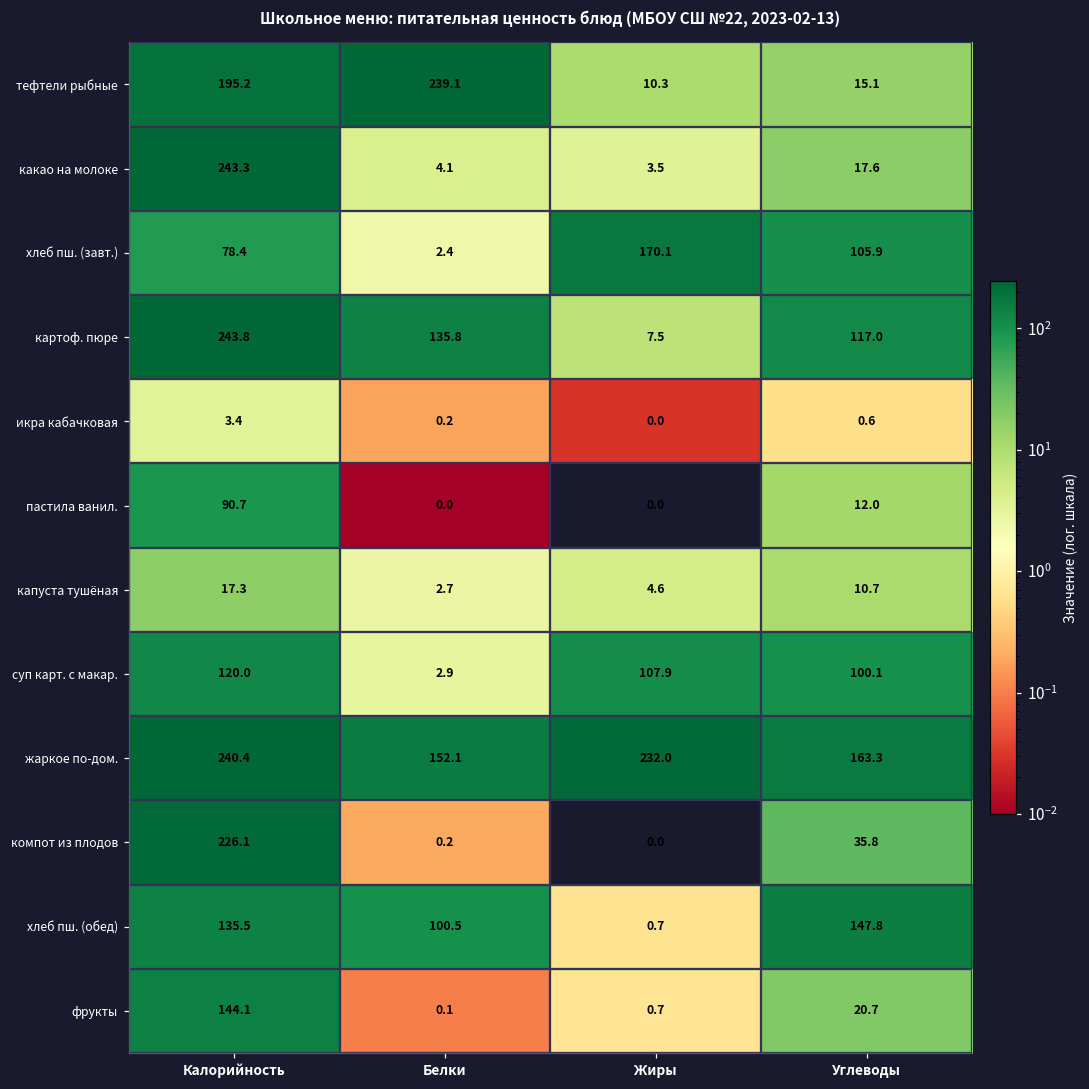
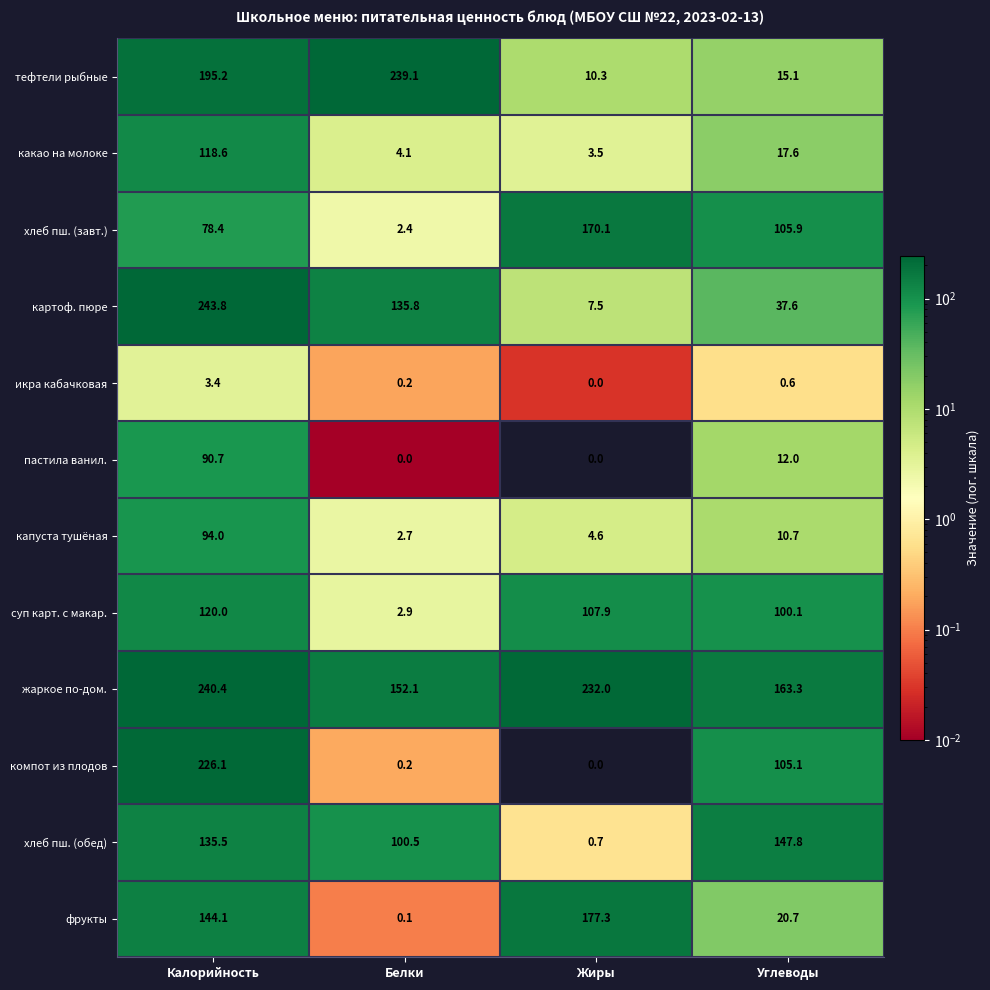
  {
    "тефтели рыбные": {
      "Калорийность": 195.2,
      "Белки": 239.1,
      "Жиры": 10.3,
      "Углеводы": 15.1
    },
    "какао на молоке": {
-     "Калорийность": 243.3,
+     "Калорийность": 118.6,
      "Белки": 4.1,
      "Жиры": 3.5,
      "Углеводы": 17.6
    },
    "хлеб пш. (завт.)": {
      "Калорийность": 78.4,
      "Белки": 2.4,
      "Жиры": 170.1,
      "Углеводы": 105.9
    },
    "картоф. пюре": {
      "Калорийность": 243.8,
      "Белки": 135.8,
      "Жиры": 7.5,
-     "Углеводы": 117.0
+     "Углеводы": 37.6
    },
    "икра кабачковая": {
      "Калорийность": 3.4,
      "Белки": 0.2,
      "Жиры": 0.0,
      "Углеводы": 0.6
    },
    "пастила ванил.": {
      "Калорийность": 90.7,
      "Белки": 0.0,
      "Углеводы": 12.0
    },
    "капуста тушёная": {
-     "Калорийность": 17.3,
+     "Калорийность": 94.0,
      "Белки": 2.7,
      "Жиры": 4.6,
      "Углеводы": 10.7
    },
    "суп карт. с макар.": {
      "Калорийность": 120.0,
      "Белки": 2.9,
      "Жиры": 107.9,
      "Углеводы": 100.1
    },
    "жаркое по-дом.": {
      "Калорийность": 240.4,
      "Белки": 152.1,
      "Жиры": 232.0,
      "Углеводы": 163.3
    },
    "компот из плодов": {
      "Калорийность": 226.1,
      "Белки": 0.2,
-     "Углеводы": 35.8
+     "Углеводы": 105.1
    },
    "хлеб пш. (обед)": {
      "Калорийность": 135.5,
      "Белки": 100.5,
      "Жиры": 0.7,
      "Углеводы": 147.8
    },
    "фрукты": {
      "Калорийность": 144.1,
      "Белки": 0.1,
-     "Жиры": 0.7,
+     "Жиры": 177.3,
      "Углеводы": 20.7
    }
  }
